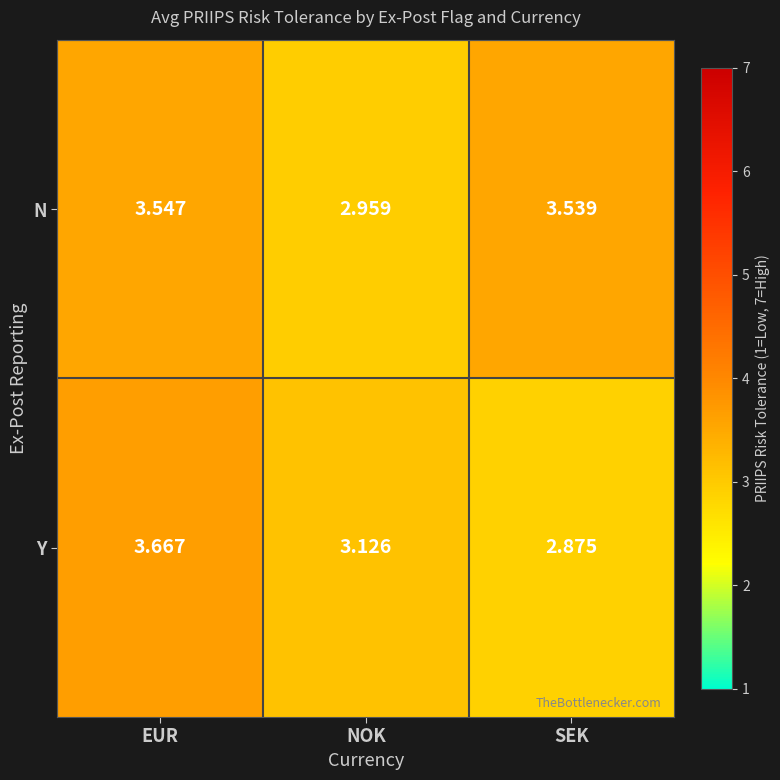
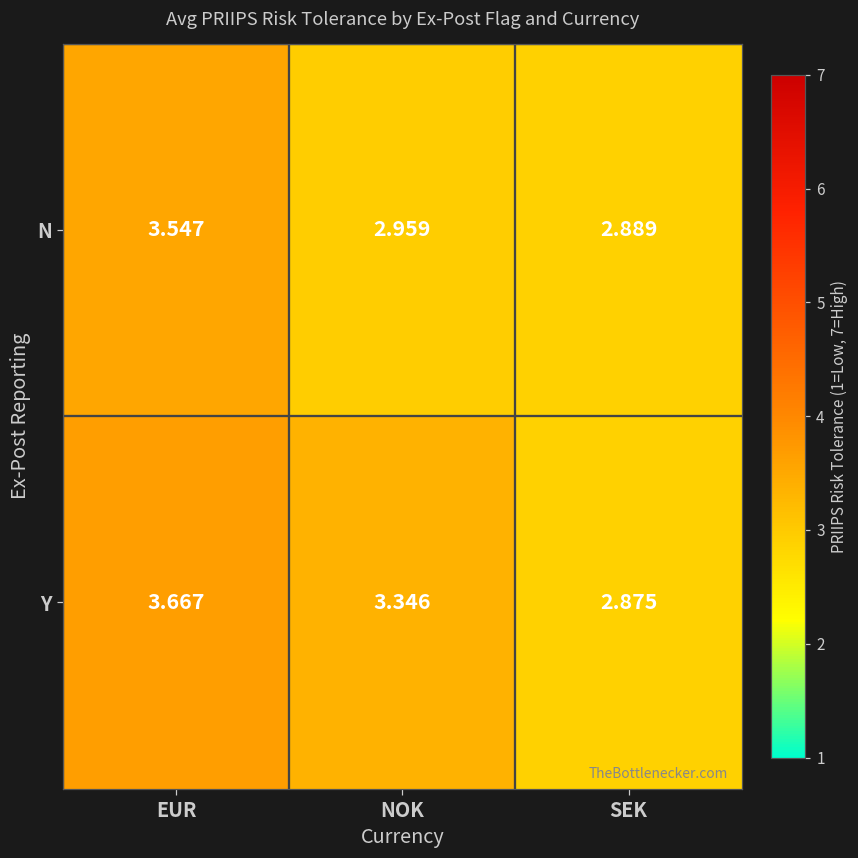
  {
    "N": {
-     "SEK": 3.539
+     "SEK": 2.889
    },
    "Y": {
-     "NOK": 3.126
+     "NOK": 3.346
    }
  }
